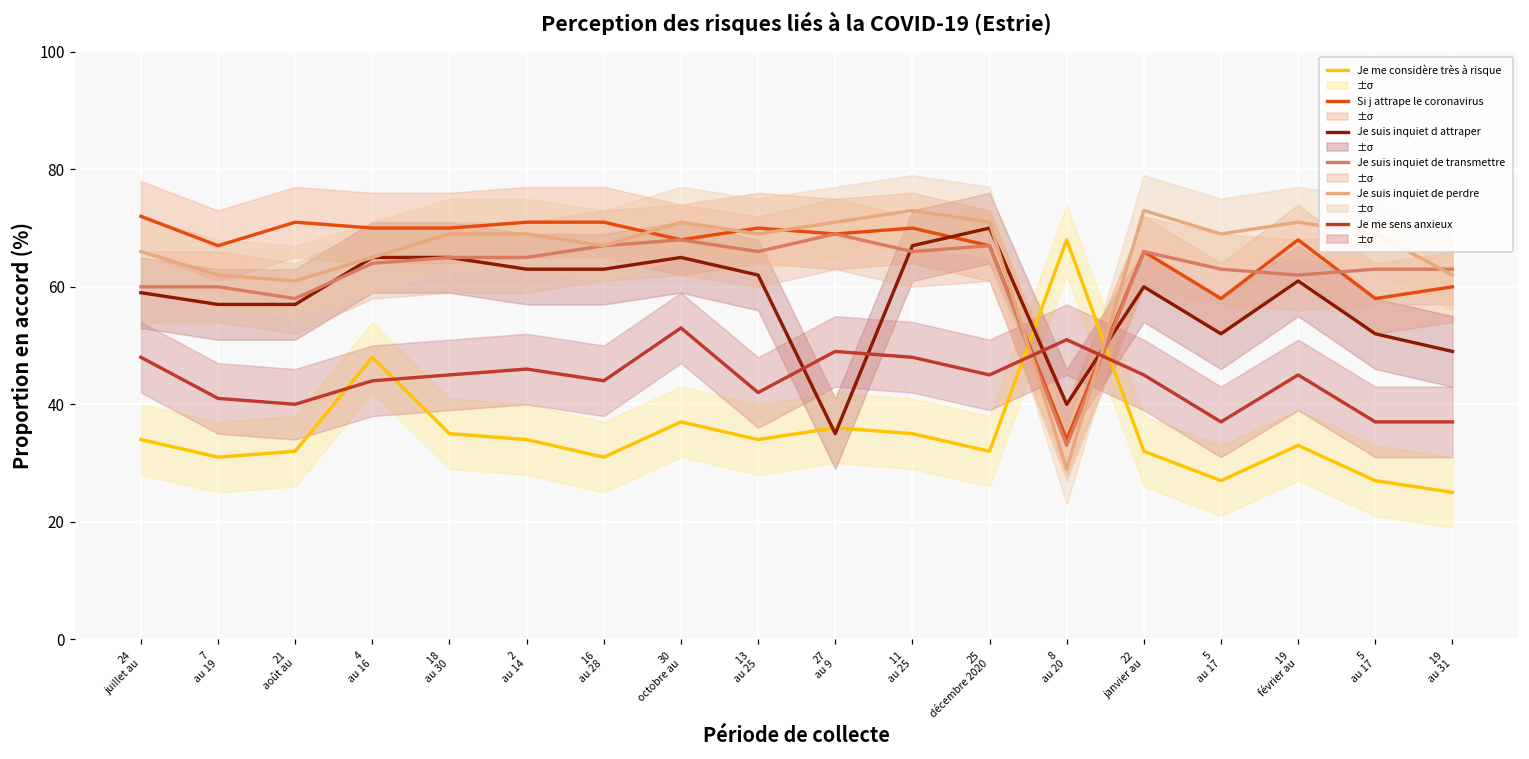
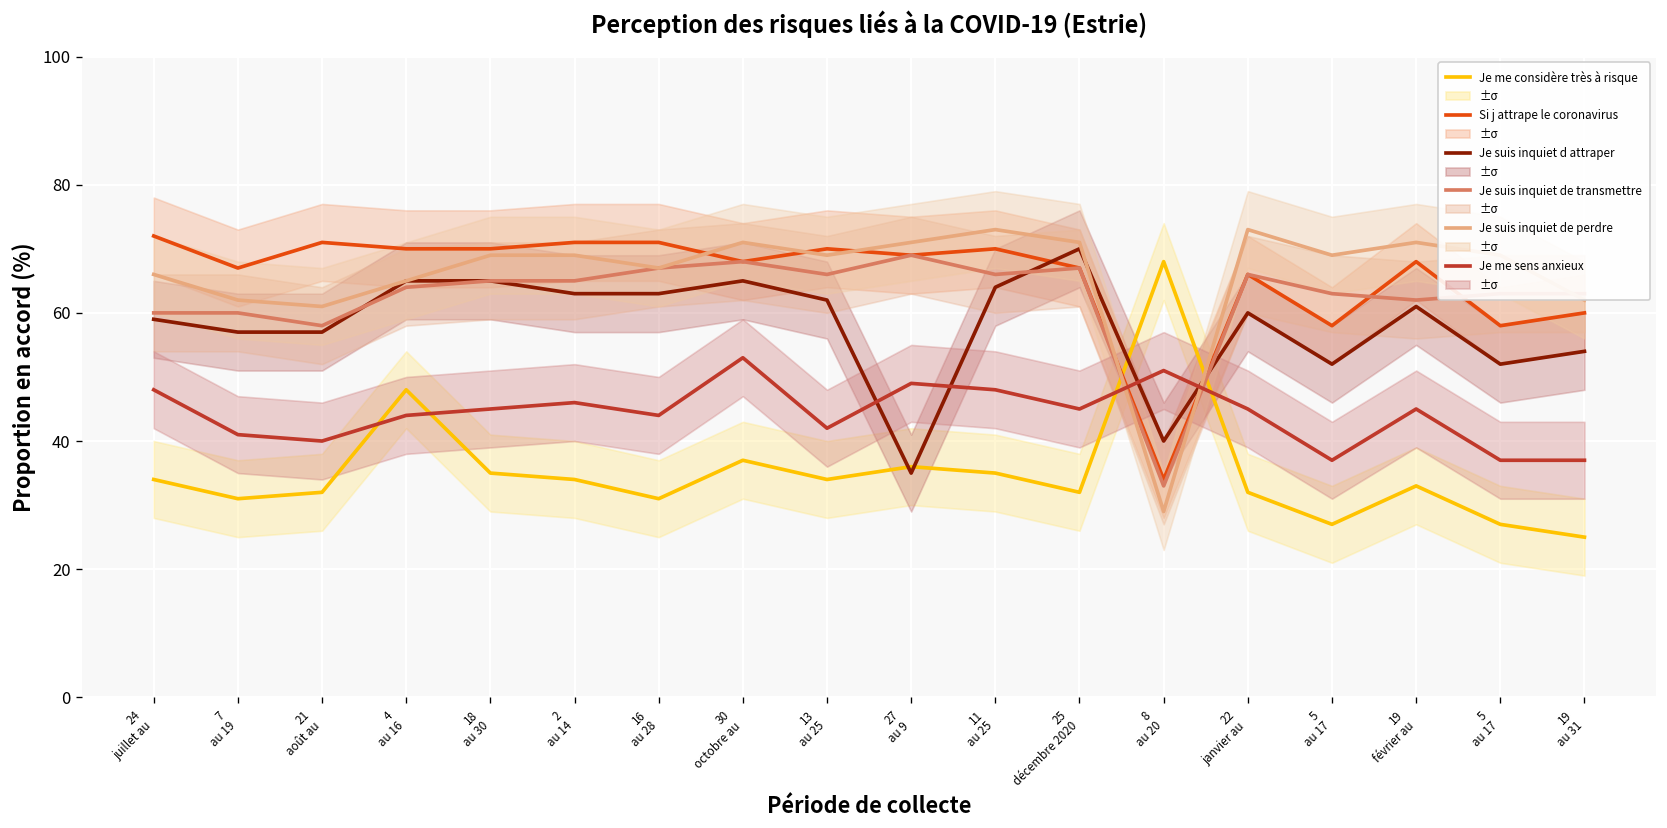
  {
    "Je me considère très à risque": {
      "24 juillet au": 34,
      "7 au 19": 31,
      "21 août au": 32,
      "4 au 16": 48,
      "18 au 30": 35,
      "2 au 14": 34,
      "16 au 28": 31,
      "30 octobre au": 37,
      "13 au 25": 34,
      "27 au 9": 36,
      "11 au 25": 35,
      "25 décembre 2020": 32,
      "8 au 20": 68,
      "22 janvier au": 32,
      "19 février au": 33,
      "19 au 31": 25
    },
    "Je suis inquiet d attraper": {
      "24 juillet au": 59,
      "7 au 19": 57,
      "21 août au": 57,
      "2 au 14": 63,
      "16 au 28": 63,
      "30 octobre au": 65,
      "13 au 25": 62,
      "27 au 9": 35,
-     "11 au 25": 67,
+     "11 au 25": 64,
      "25 décembre 2020": 70,
      "22 janvier au": 60,
      "19 février au": 61,
-     "19 au 31": 49
+     "19 au 31": 54
    }
  }
